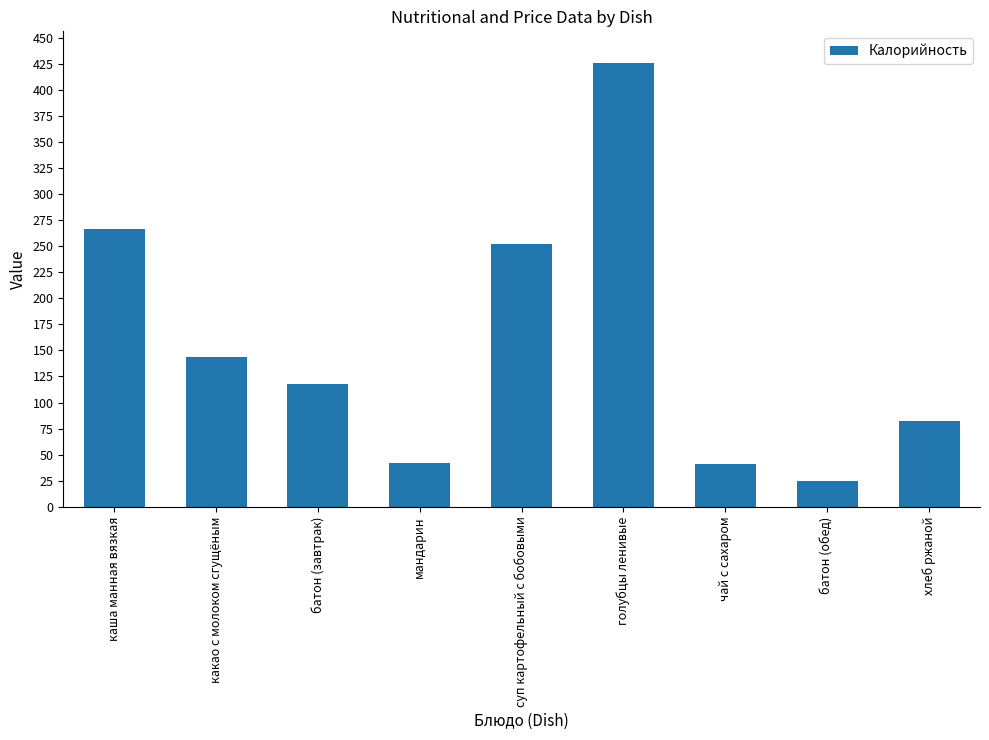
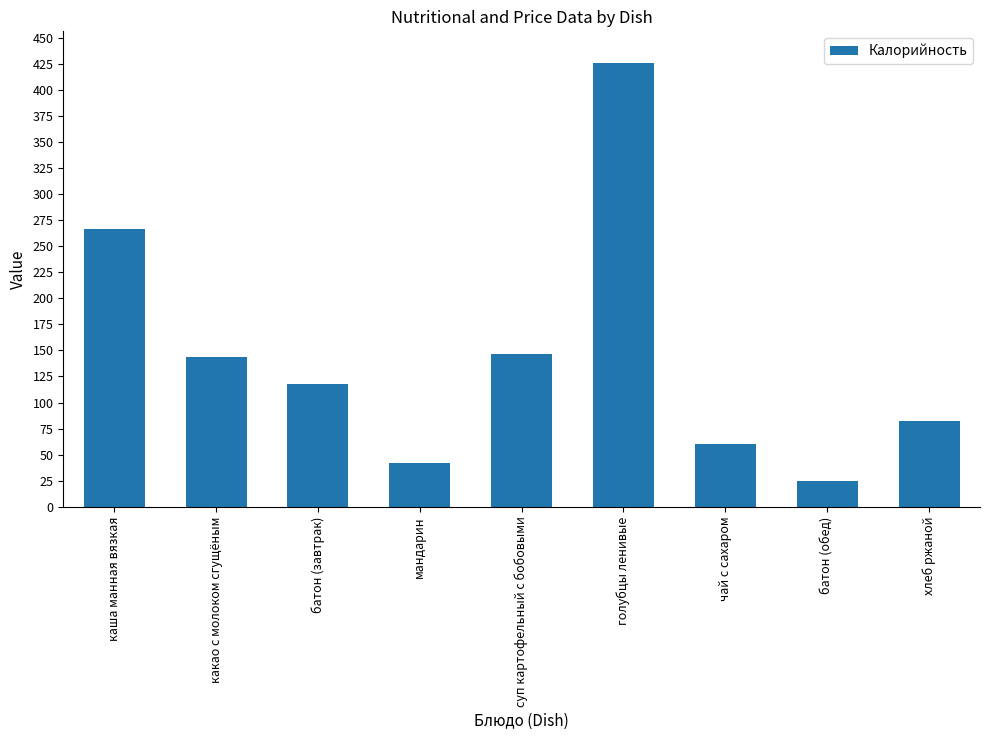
  {
    "каша манная вязкая": 266,
    "какао с молоком сгущёным": 144,
    "батон (завтрак)": 118,
    "мандарин": 42,
-   "суп картофельный с бобовыми": 252,
+   "суп картофельный с бобовыми": 147,
    "голубцы ленивые": 426,
-   "чай с сахаром": 41,
+   "чай с сахаром": 60,
    "батон (обед)": 25,
    "хлеб ржаной": 82
  }
